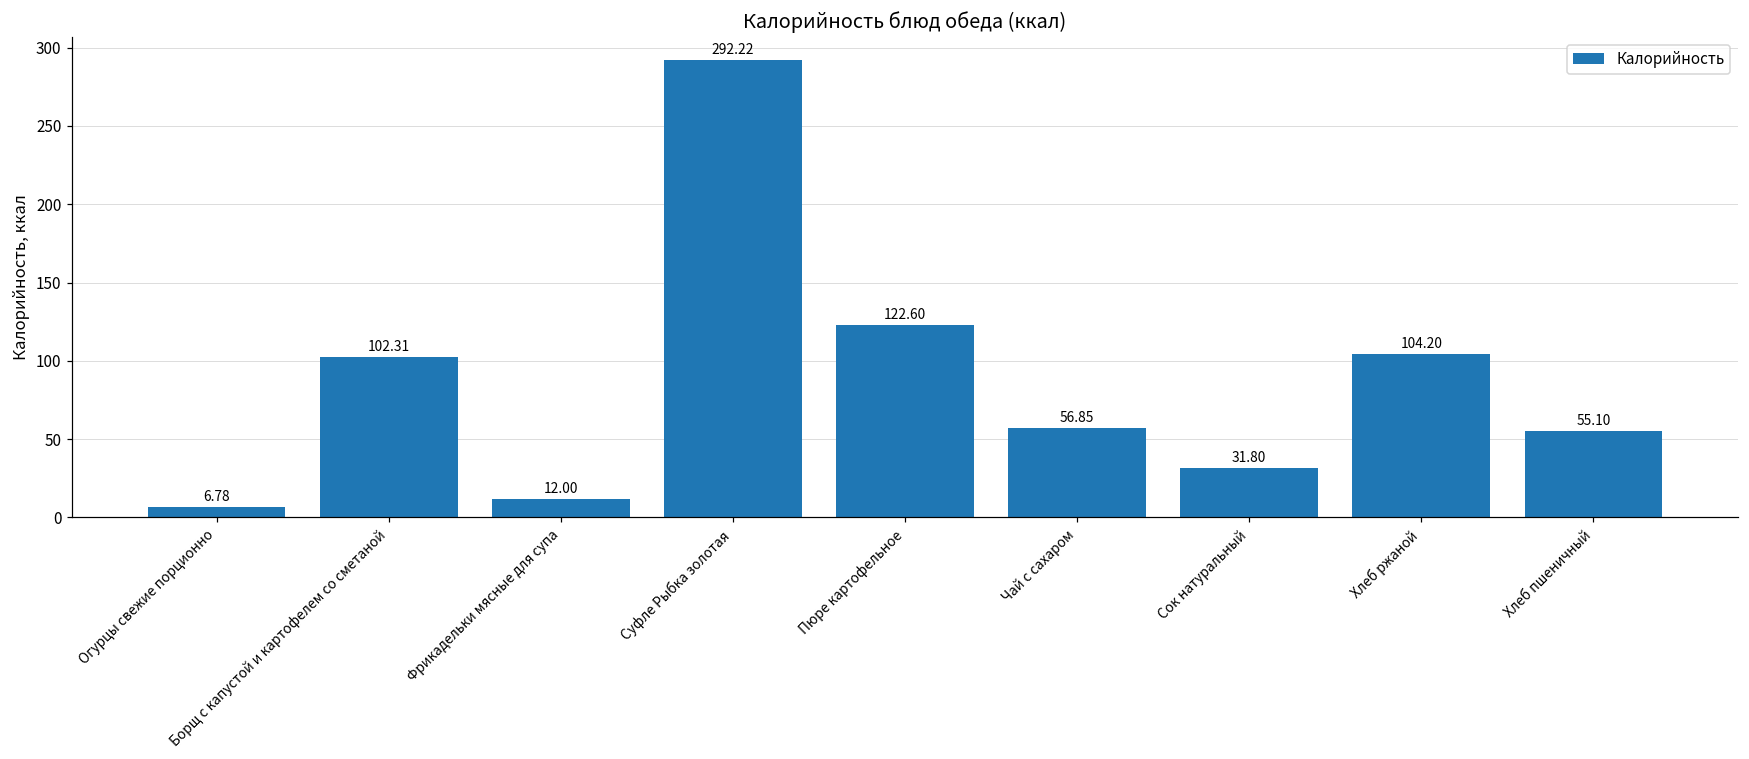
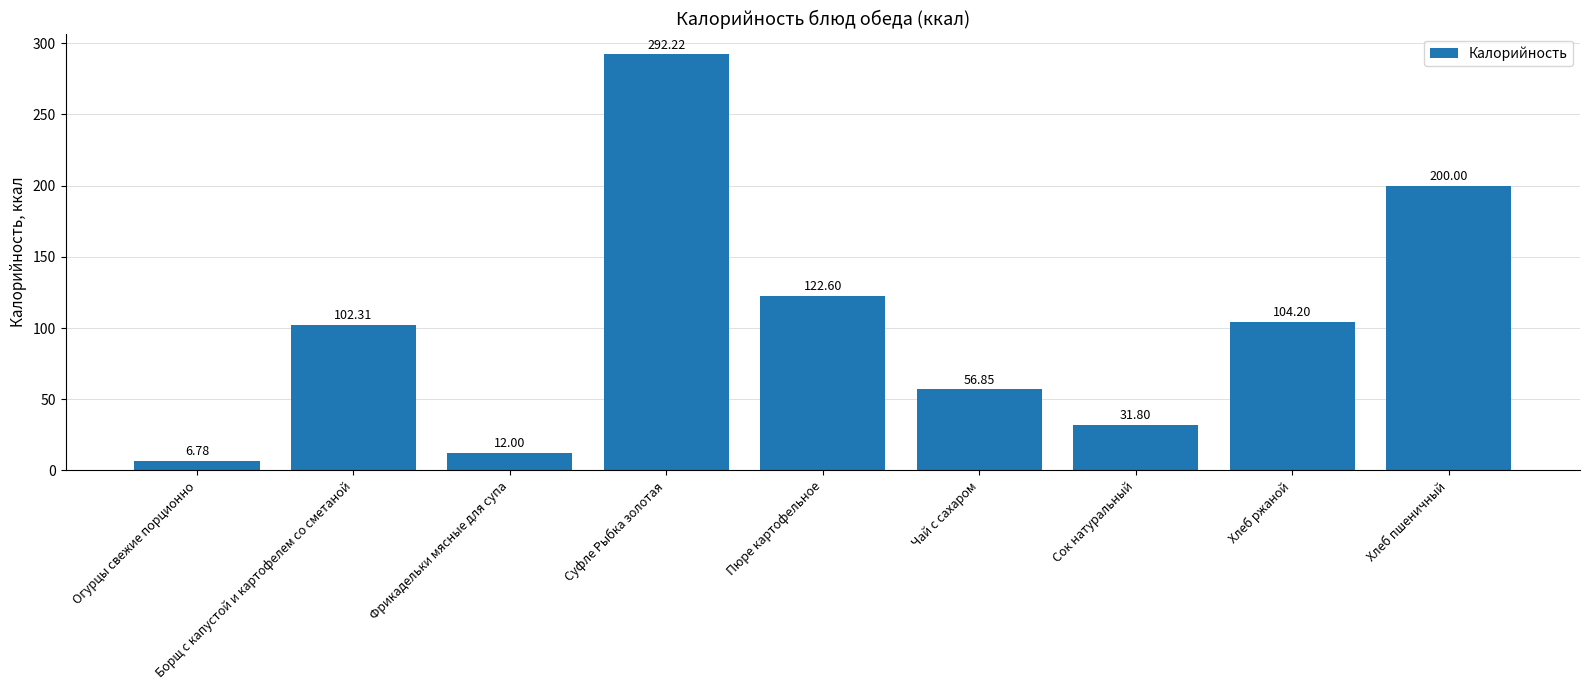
  {
    "Огурцы свежие порционно": 6.78,
    "Борщ с капустой и картофелем со сметаной": 102.31,
    "Фрикадельки мясные для супа": 12.00,
    "Суфле Рыбка золотая": 292.22,
    "Пюре картофельное": 122.60,
    "Чай с сахаром": 56.85,
    "Сок натуральный": 31.80,
    "Хлеб ржаной": 104.20,
-   "Хлеб пшеничный": 55.10
+   "Хлеб пшеничный": 200.00
  }
